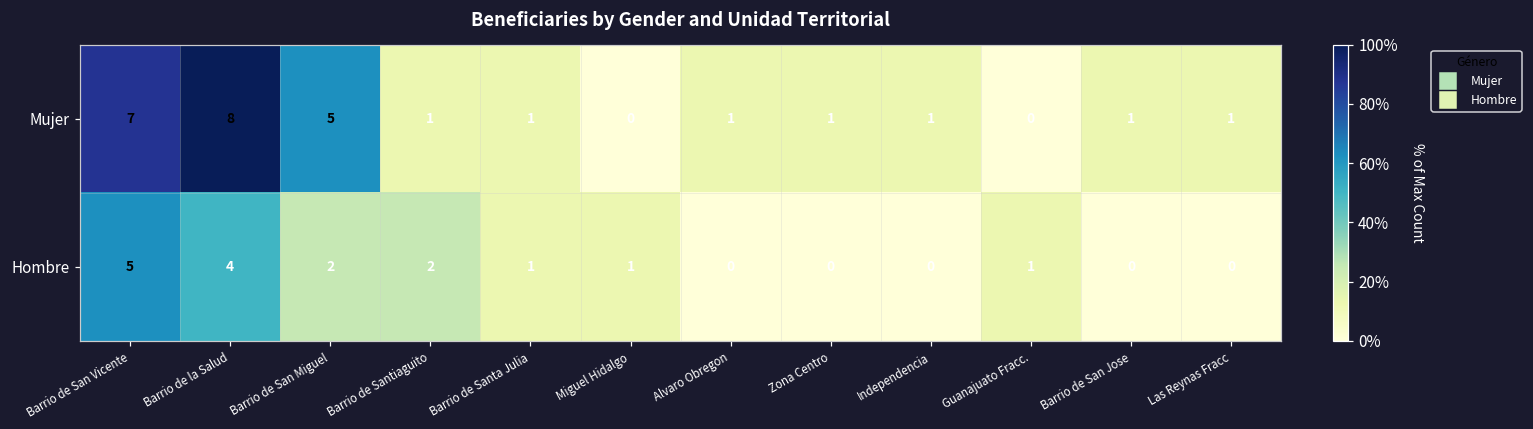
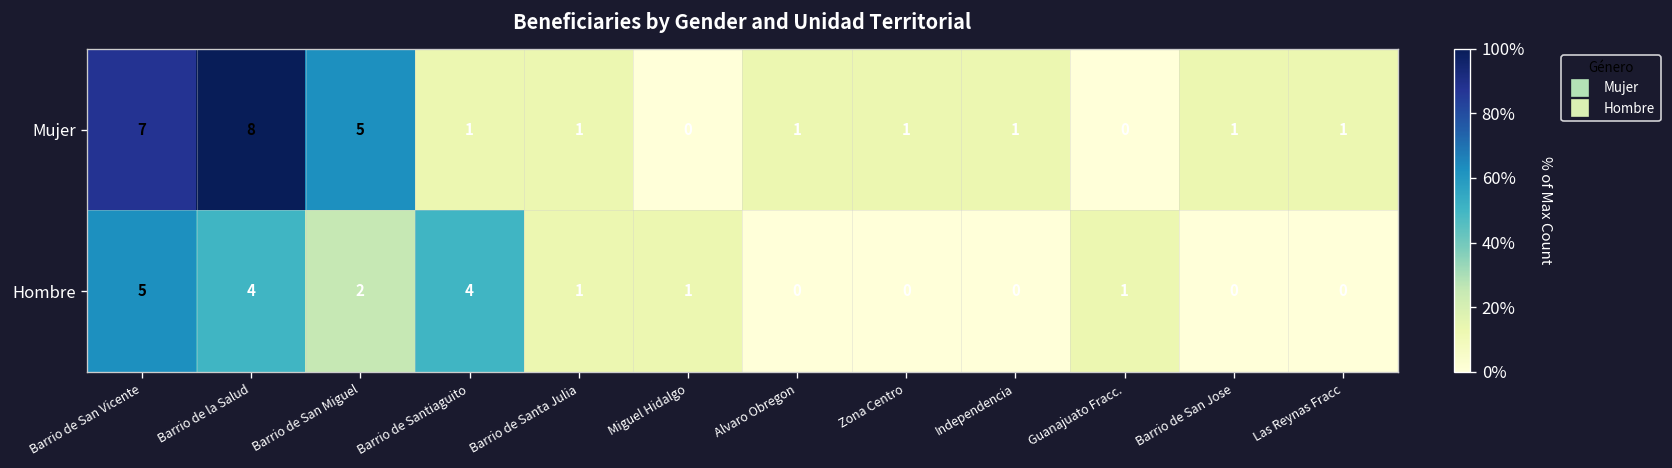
  {
    "Mujer": {
      "Barrio de San Vicente": 7,
      "Barrio de la Salud": 8,
      "Barrio de San Miguel": 5,
      "Barrio de Santiaguito": 1,
      "Barrio de Santa Julia": 1,
      "Alvaro Obregon": 1,
      "Zona Centro": 1,
      "Independencia": 1,
      "Barrio de San Jose": 1,
      "Las Reynas Fracc": 1
    },
    "Hombre": {
      "Barrio de San Vicente": 5,
      "Barrio de la Salud": 4,
      "Barrio de San Miguel": 2,
-     "Barrio de Santiaguito": 2,
+     "Barrio de Santiaguito": 4,
      "Barrio de Santa Julia": 1,
      "Miguel Hidalgo": 1,
      "Guanajuato Fracc.": 1
    }
  }
